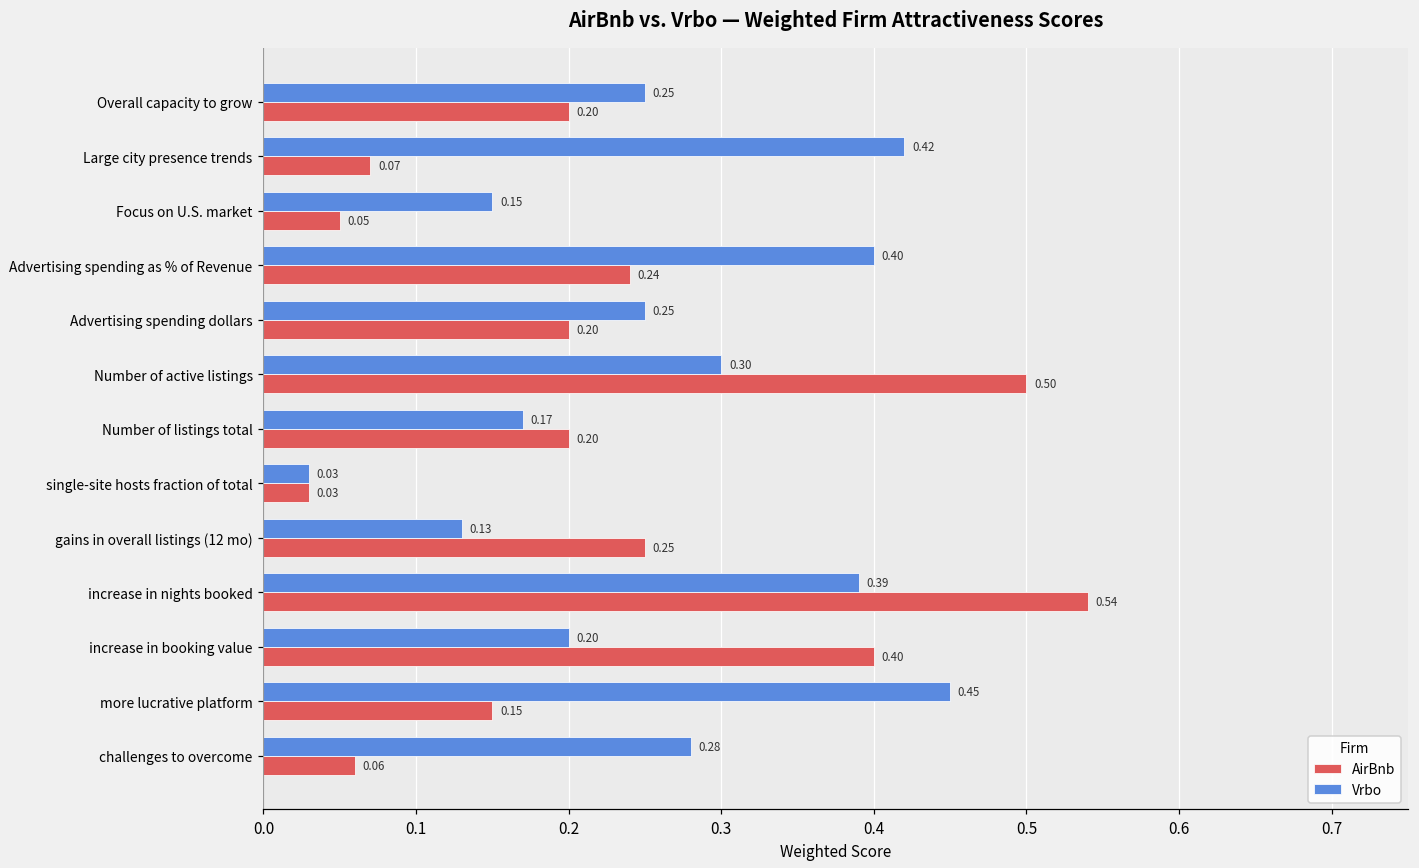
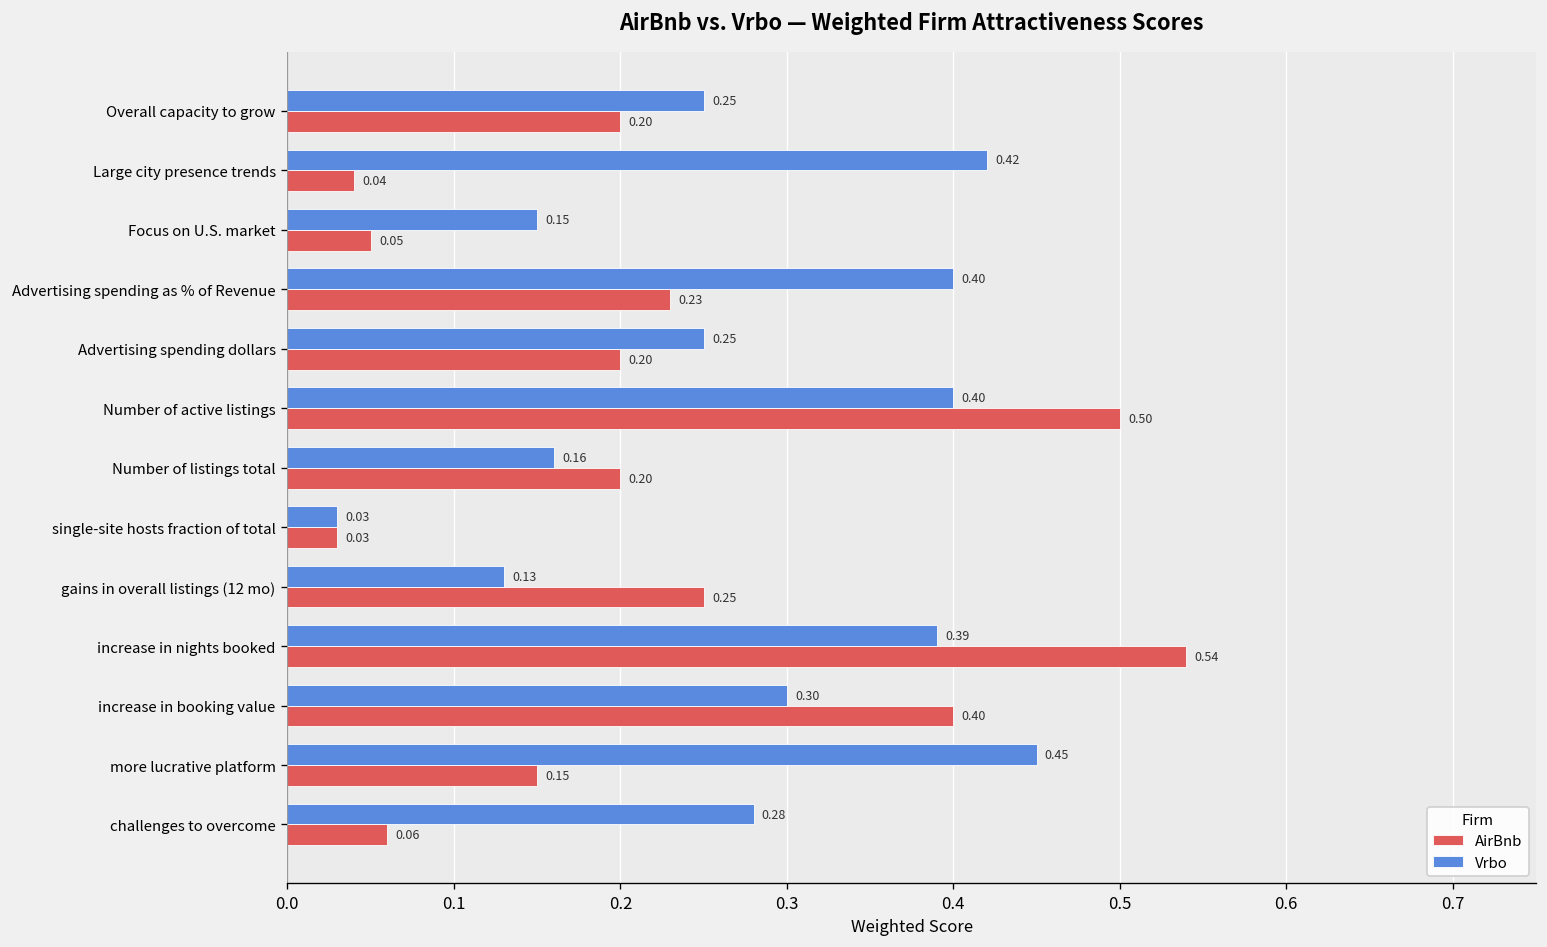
  {
    "AirBnb": {
      "Overall capacity to grow": 0.20,
-     "Large city presence trends": 0.07,
+     "Large city presence trends": 0.04,
      "Focus on U.S. market": 0.05,
-     "Advertising spending as % of Revenue": 0.24,
+     "Advertising spending as % of Revenue": 0.23,
      "Advertising spending dollars": 0.20,
      "Number of active listings": 0.50,
      "Number of listings total": 0.20,
      "single-site hosts fraction of total": 0.03,
      "gains in overall listings (12 mo)": 0.25,
      "increase in nights booked": 0.54,
      "increase in booking value": 0.40,
      "more lucrative platform": 0.15,
      "challenges to overcome": 0.06
    },
    "Vrbo": {
      "Overall capacity to grow": 0.25,
      "Large city presence trends": 0.42,
      "Focus on U.S. market": 0.15,
      "Advertising spending as % of Revenue": 0.40,
      "Advertising spending dollars": 0.25,
-     "Number of active listings": 0.30,
-     "Number of listings total": 0.17,
+     "Number of active listings": 0.40,
+     "Number of listings total": 0.16,
      "single-site hosts fraction of total": 0.03,
      "gains in overall listings (12 mo)": 0.13,
      "increase in nights booked": 0.39,
-     "increase in booking value": 0.20,
+     "increase in booking value": 0.30,
      "more lucrative platform": 0.45,
      "challenges to overcome": 0.28
    }
  }
